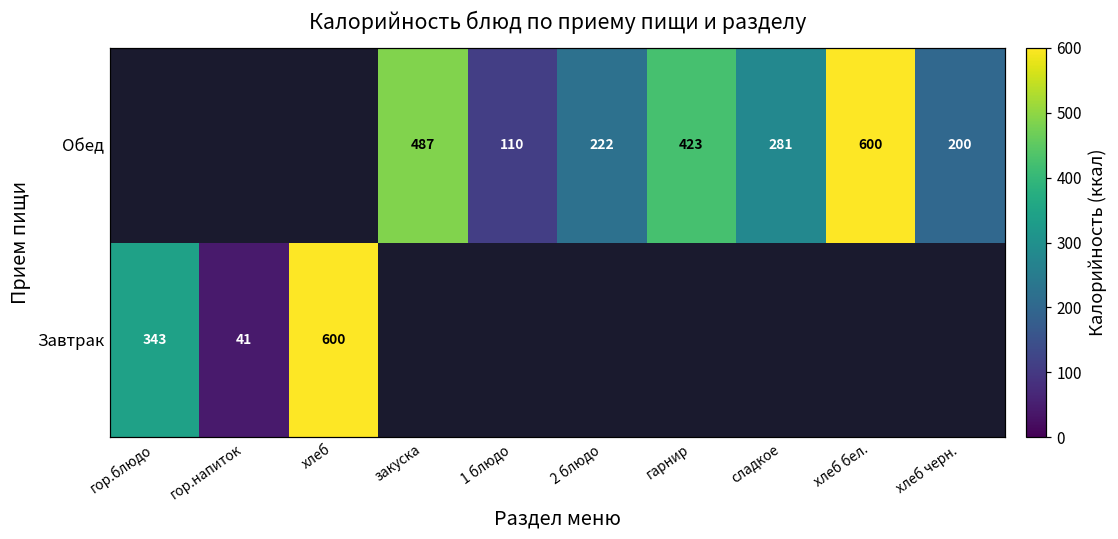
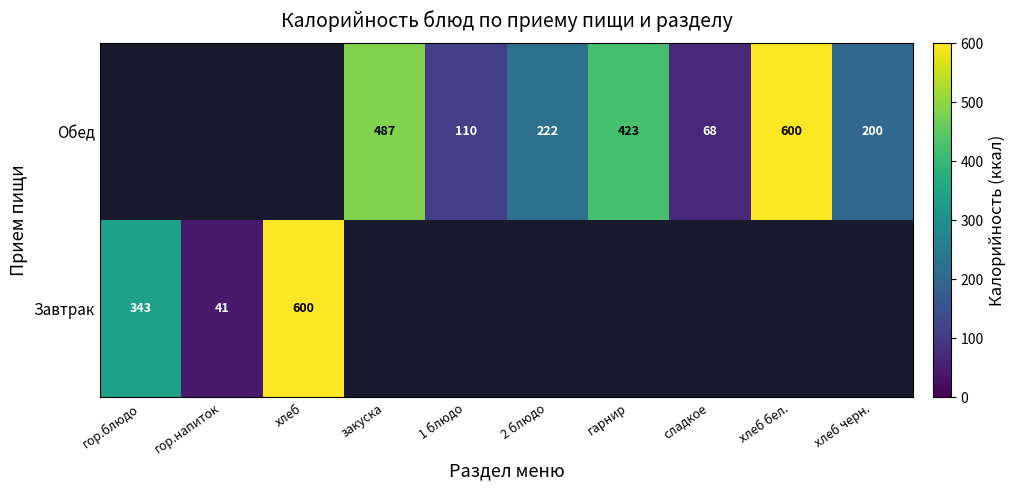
  {
    "Обед": {
      "закуска": 487,
      "1 блюдо": 110,
      "2 блюдо": 222,
      "гарнир": 423,
-     "сладкое": 281,
+     "сладкое": 68,
      "хлеб бел.": 600,
      "хлеб черн.": 200
    },
    "Завтрак": {
      "гор.блюдо": 343,
      "гор.напиток": 41,
      "хлеб": 600
    }
  }
